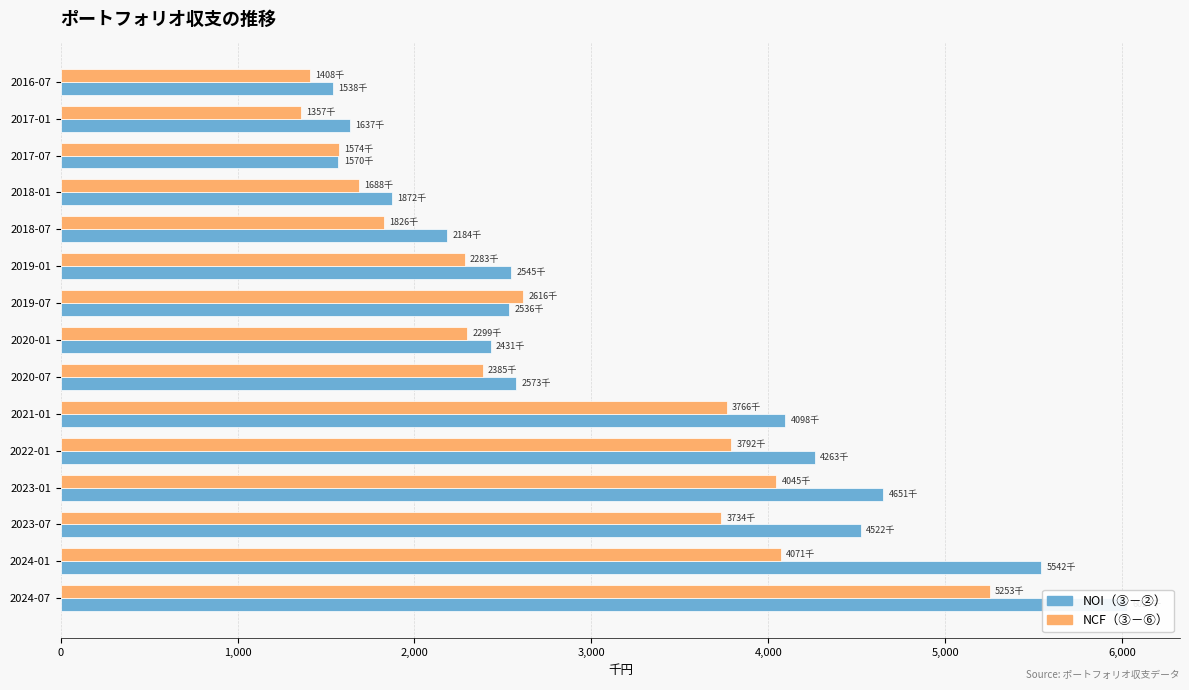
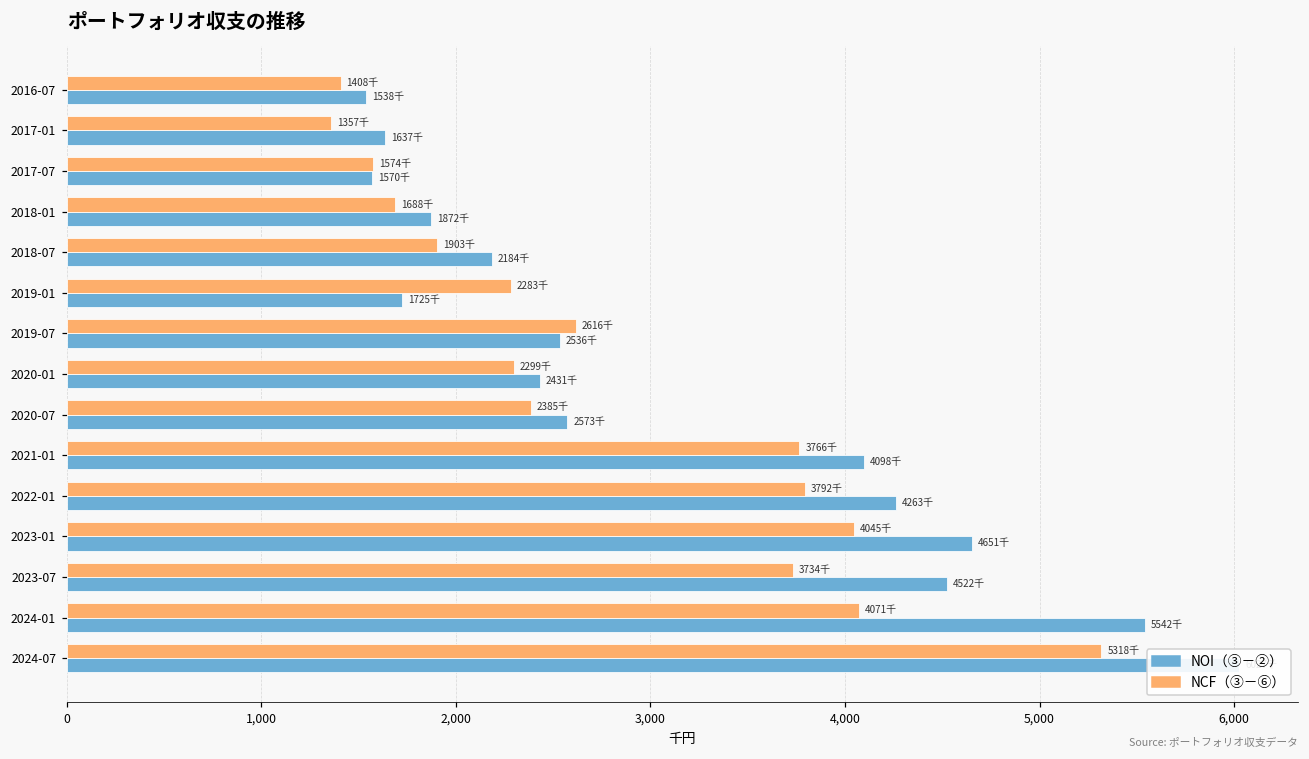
  {
    "NOI（③－②）": {
-     "2019-01": "2545千"
+     "2019-01": "1725千"
    },
    "NCF（③－⑥）": {
-     "2018-07": "1826千",
-     "2024-07": "5253千"
+     "2018-07": "1903千",
+     "2024-07": "5318千"
    }
  }
